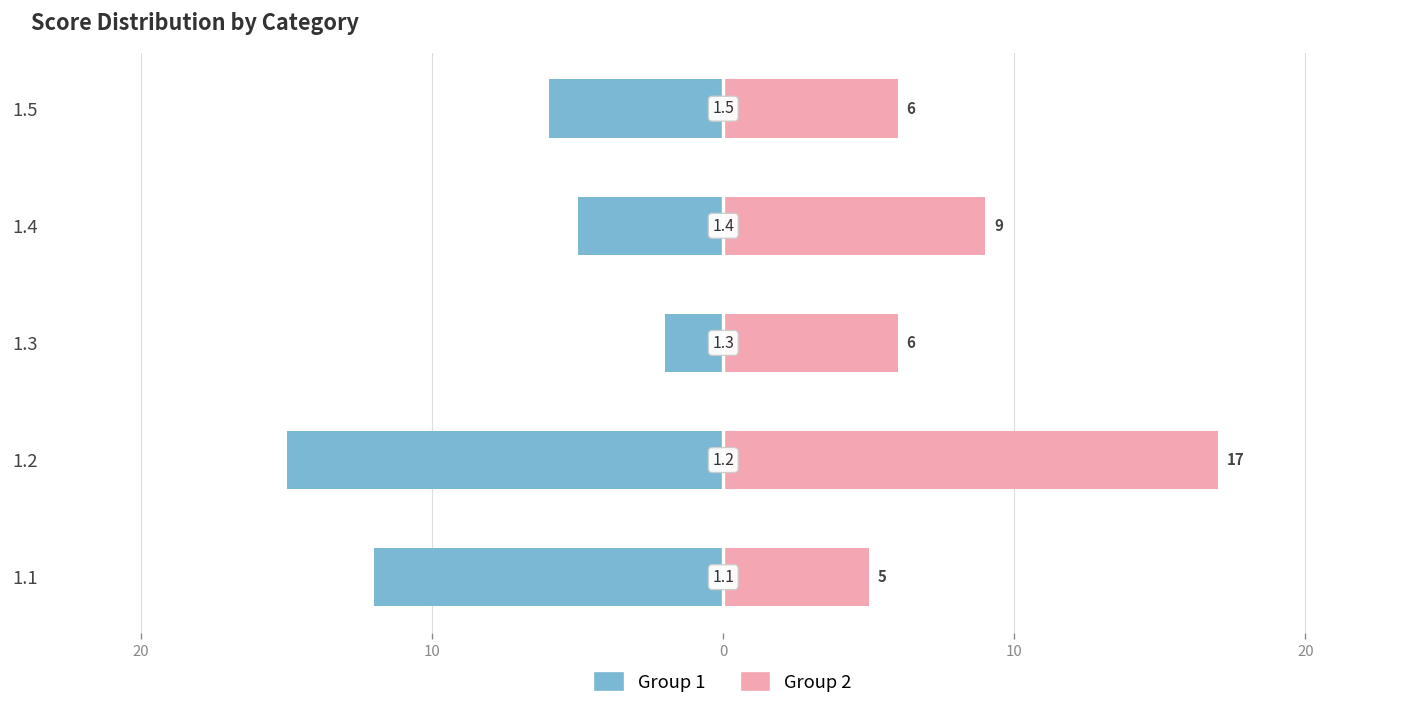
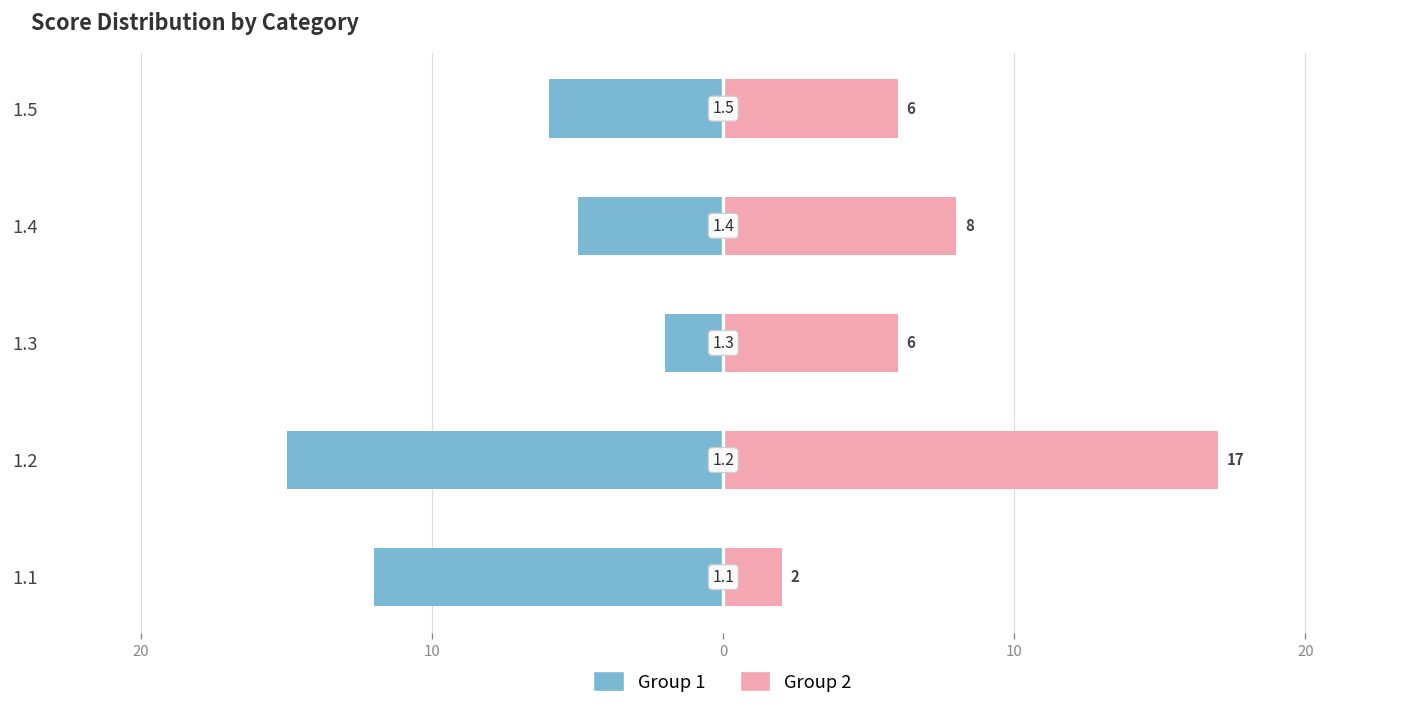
  {
    "Group 2": {
      "1.5": 6,
-     "1.4": 9,
+     "1.4": 8,
      "1.3": 6,
      "1.2": 17,
-     "1.1": 5
+     "1.1": 2
    }
  }
